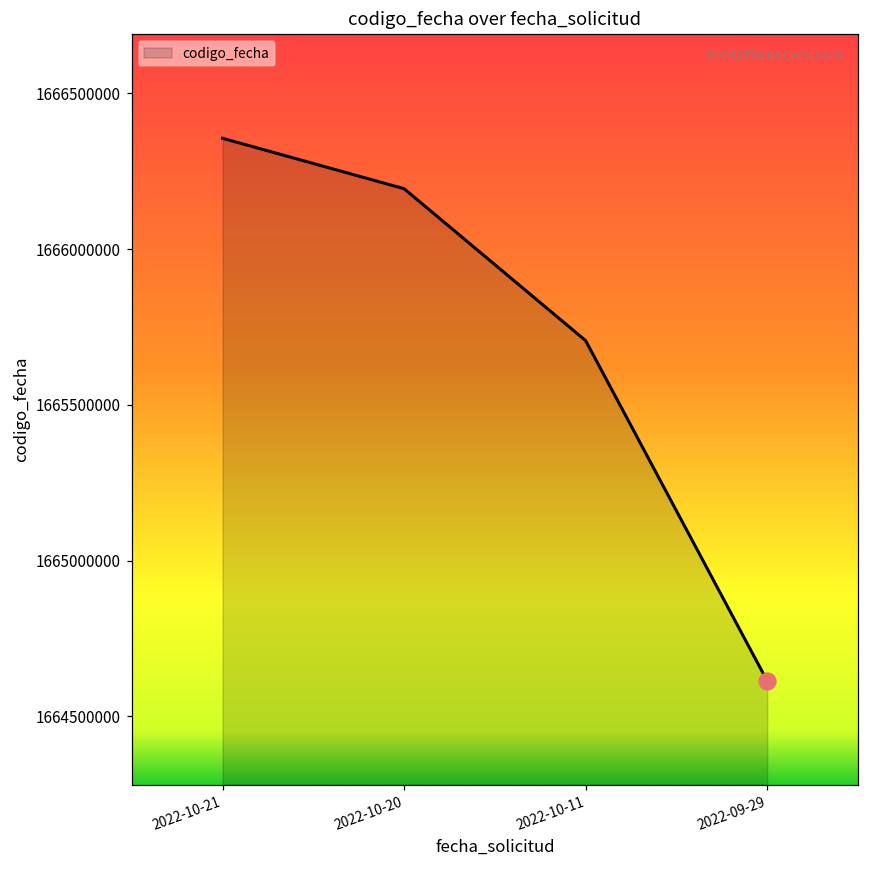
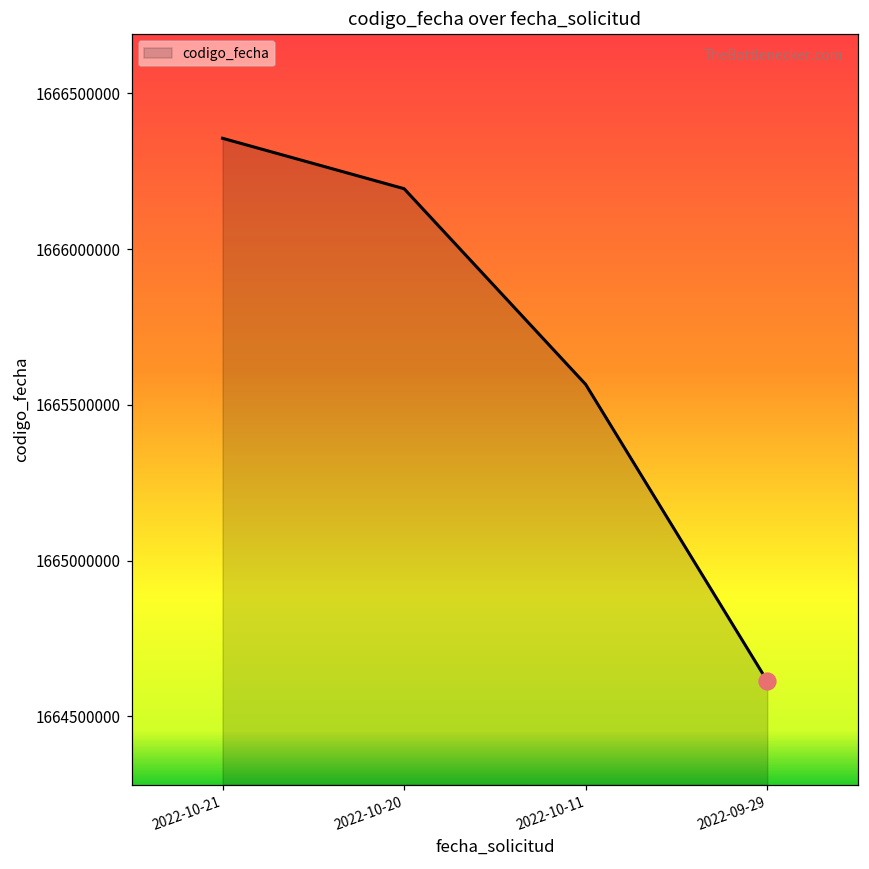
  {
    "codigo_fecha": {
      "2022-10-21": 1666360000,
      "2022-10-20": 1666190000,
-     "2022-10-11": 1665710000
+     "2022-10-11": 1665570000
    }
  }
